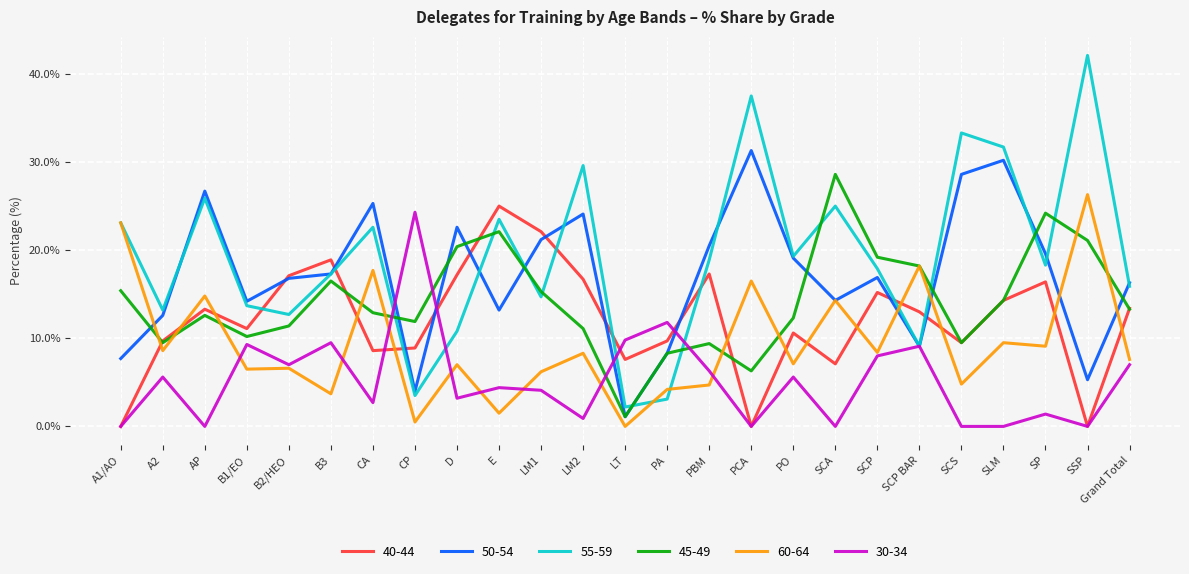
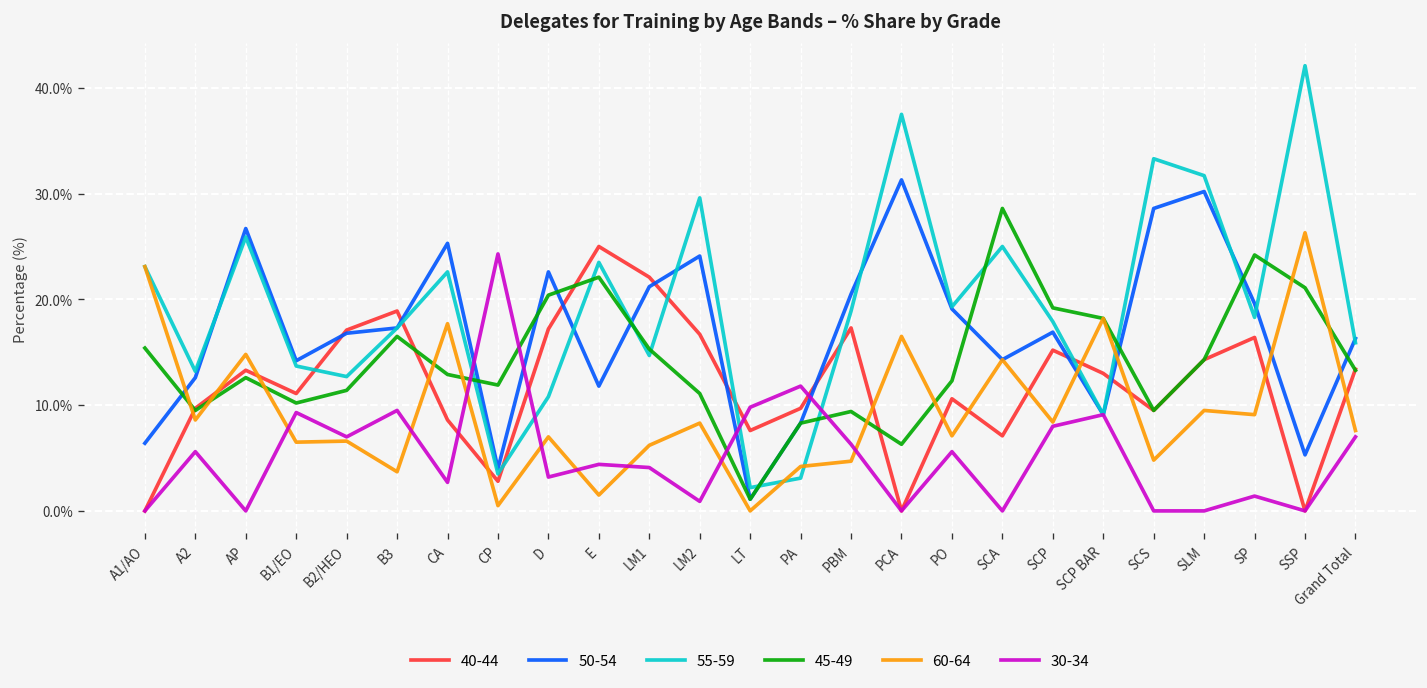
  {
    "40-44": {
      "AP": "13%",
      "B1/EO": "11%",
      "B2/HEO": "17%",
      "B3": "19%",
      "CA": "9%",
-     "CP": "9%",
+     "CP": "3%",
      "D": "17%",
      "E": "25%",
      "LM1": "22%",
      "LM2": "17%",
      "LT": "8%",
      "PA": "10%",
      "PBM": "17%",
      "PO": "11%",
      "SCA": "7%",
      "SCP": "15%",
      "SCP BAR": "13%",
      "SP": "16%"
    },
    "50-54": {
-     "A1/AO": "8%",
+     "A1/AO": "6%",
      "A2": "13%",
      "AP": "27%",
      "B1/EO": "14%",
      "B2/HEO": "17%",
      "CA": "25%",
      "CP": "4%",
      "D": "23%",
-     "E": "13%",
+     "E": "12%",
      "LM1": "21%",
      "LM2": "24%",
      "PBM": "21%",
      "PCA": "31%",
      "SCP": "17%",
      "SCS": "29%",
      "SLM": "30%",
      "SP": "20%",
      "SSP": "5%",
      "Grand Total": "16%"
    },
    "55-59": {
      "A2": "13%",
      "AP": "26%",
      "B1/EO": "14%",
      "B2/HEO": "13%",
      "CA": "23%",
      "CP": "4%",
      "D": "11%",
      "E": "24%",
      "LM1": "15%",
      "LM2": "30%",
      "LT": "2%",
      "PA": "3%",
      "PBM": "19%",
      "PCA": "38%",
      "SCA": "25%",
      "SCP": "18%",
      "SCS": "33%",
      "SLM": "32%",
      "SP": "18%",
      "SSP": "42%",
      "Grand Total": "16%"
    },
    "45-49": {
      "A1/AO": "15%",
      "AP": "13%",
      "B1/EO": "10%",
      "B2/HEO": "11%",
      "B3": "17%",
      "CA": "13%",
      "CP": "12%",
      "D": "20%",
      "E": "22%",
      "LM1": "15%",
      "LM2": "11%",
      "PBM": "9%",
      "PCA": "6%",
      "PO": "12%",
      "SCA": "29%",
      "SCP": "19%",
      "SP": "24%",
      "SSP": "21%"
    },
    "60-64": {
      "A2": "9%",
      "AP": "15%",
      "B1/EO": "7%",
      "B2/HEO": "7%",
      "B3": "4%",
      "CA": "18%",
      "CP": "1%",
      "D": "7%",
      "E": "2%",
      "LM1": "6%",
      "LM2": "8%",
      "PA": "4%",
      "PBM": "5%",
      "PCA": "17%",
      "PO": "7%",
      "SCP": "8%",
      "SCS": "5%",
      "SLM": "10%",
      "SP": "9%",
      "SSP": "26%",
      "Grand Total": "8%"
    },
    "30-34": {
      "A2": "6%",
      "B1/EO": "9%",
      "B2/HEO": "7%",
      "B3": "10%",
      "CA": "3%",
      "CP": "24%",
      "D": "3%",
      "E": "4%",
      "LM1": "4%",
      "LM2": "1%",
      "LT": "10%",
      "PA": "12%",
      "PBM": "6%",
      "PO": "6%",
      "SCP": "8%",
      "SP": "1%",
      "Grand Total": "7%"
    }
  }
